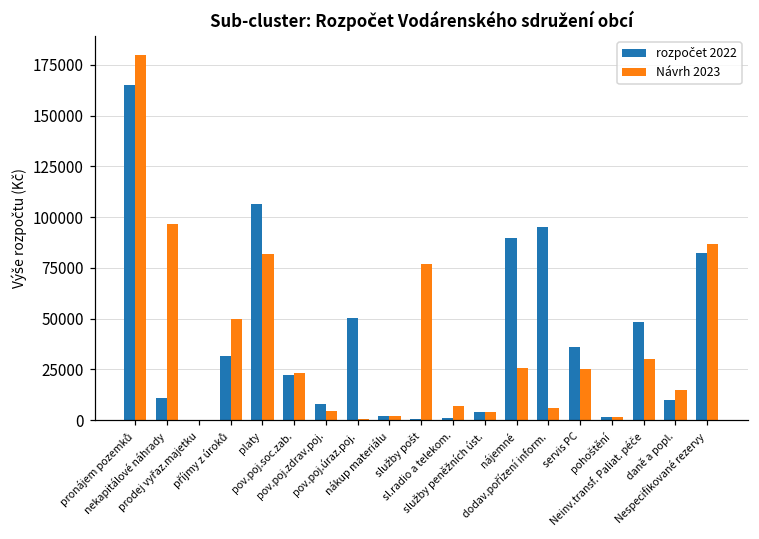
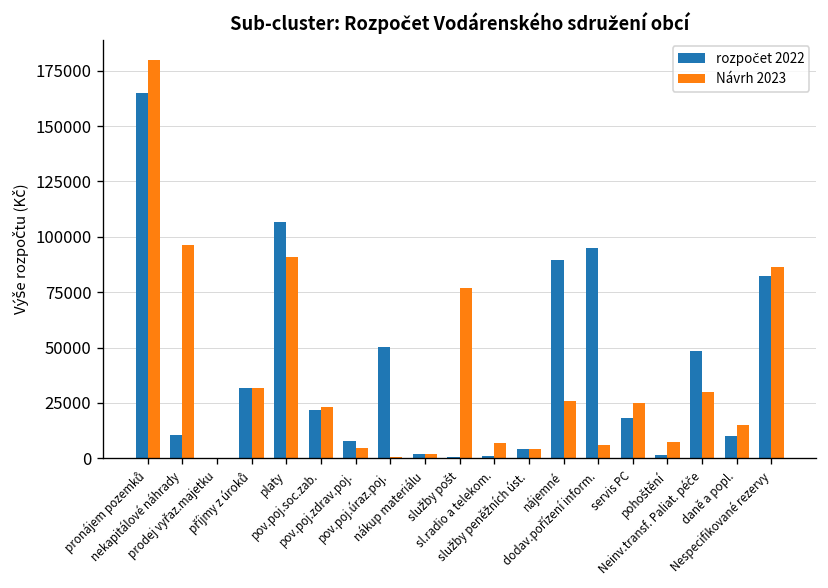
  {
    "rozpočet 2022": {
      "pronájem pozemků": 165000,
      "nekapitálové náhrady": 11000,
      "prodej vyřaz.majetku": 0,
      "příjmy z úroků": 32000,
      "platy": 107000,
      "pov.poj.soc.zab.": 22000,
      "pov.poj.zdrav.poj.": 8000,
      "pov.poj.úraz.poj.": 50000,
      "nákup materiálu": 2000,
      "služby peněžních úst.": 4000,
      "nájemné": 90000,
      "dodav.pořízení inform.": 95000,
-     "servis PC": 36000,
+     "servis PC": 18000,
      "pohoštění": 2000,
      "Neinv.transf. Paliat. péče": 48000,
      "daně a popl.": 10000,
      "Nespecifikované rezervy": 83000
    },
    "Návrh 2023": {
      "pronájem pozemků": 180000,
      "nekapitálové náhrady": 96000,
      "prodej vyřaz.majetku": 0,
-     "příjmy z úroků": 50000,
-     "platy": 82000,
+     "příjmy z úroků": 32000,
+     "platy": 91000,
      "pov.poj.soc.zab.": 23000,
      "pov.poj.zdrav.poj.": 5000,
      "nákup materiálu": 2000,
      "služby pošt": 77000,
      "sl.radio a telekom.": 7000,
      "služby peněžních úst.": 4000,
      "nájemné": 26000,
      "dodav.pořízení inform.": 6000,
      "servis PC": 25000,
-     "pohoštění": 2000,
+     "pohoštění": 7000,
      "Neinv.transf. Paliat. péče": 30000,
      "daně a popl.": 15000,
      "Nespecifikované rezervy": 87000
    }
  }
